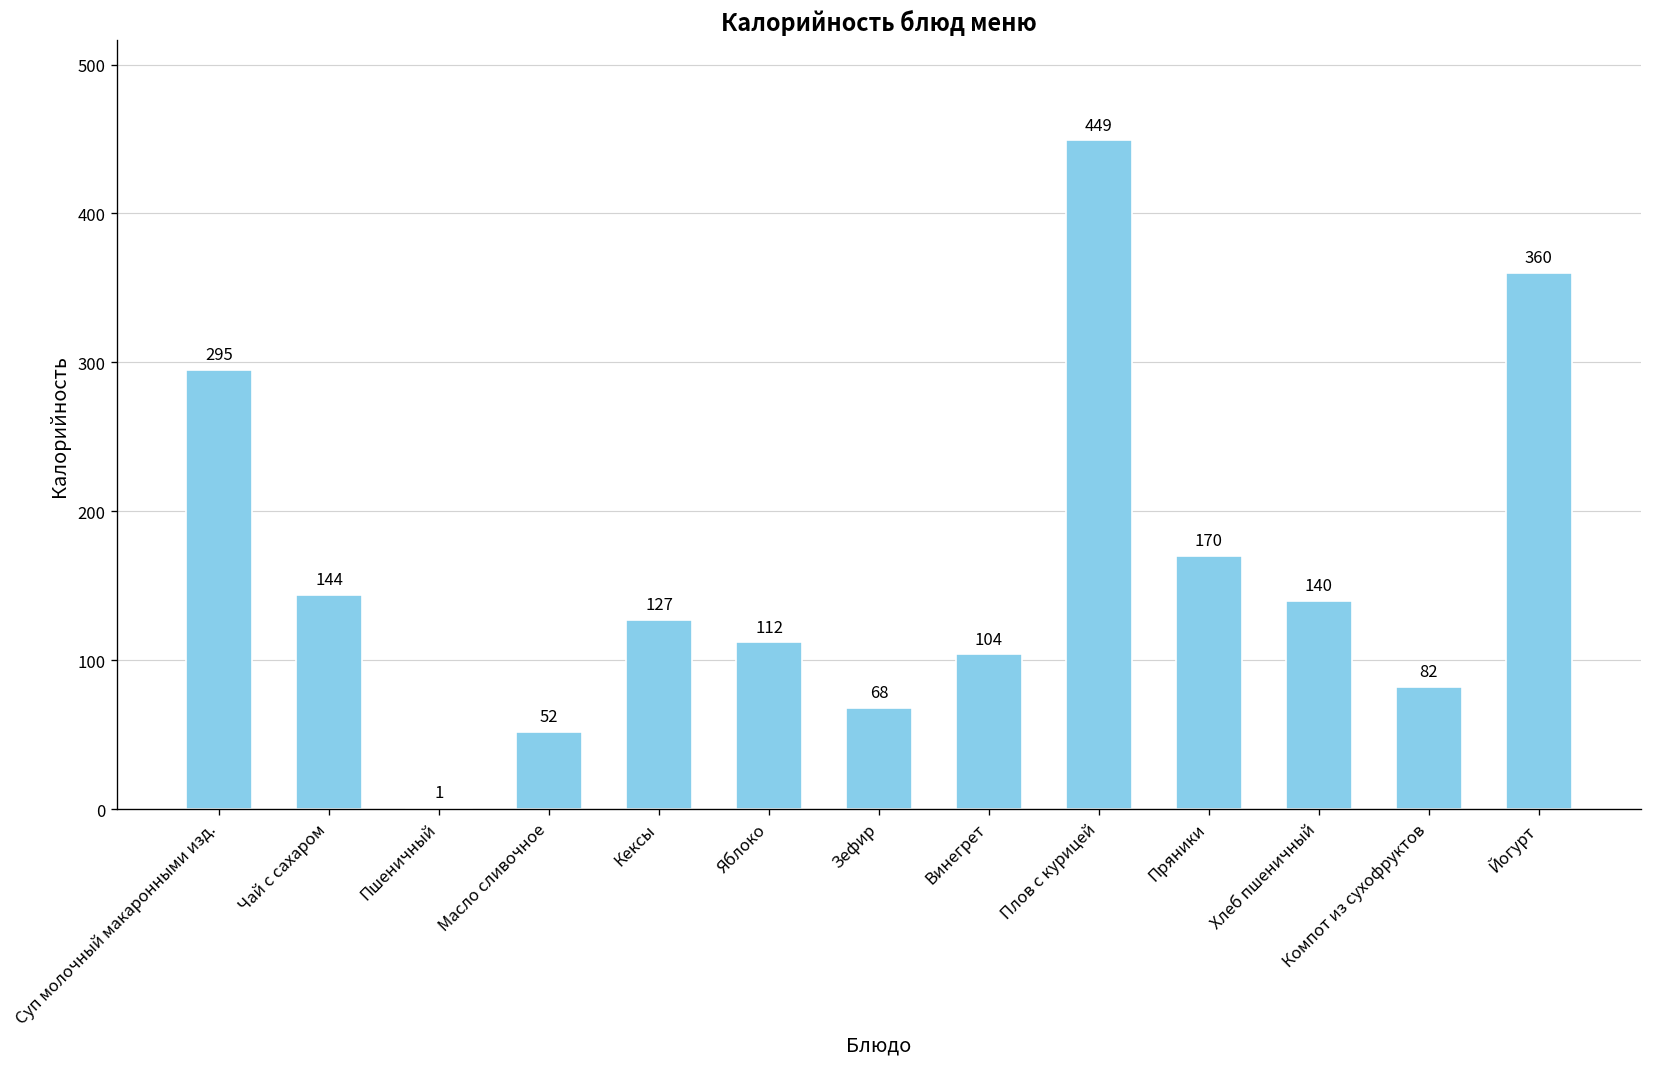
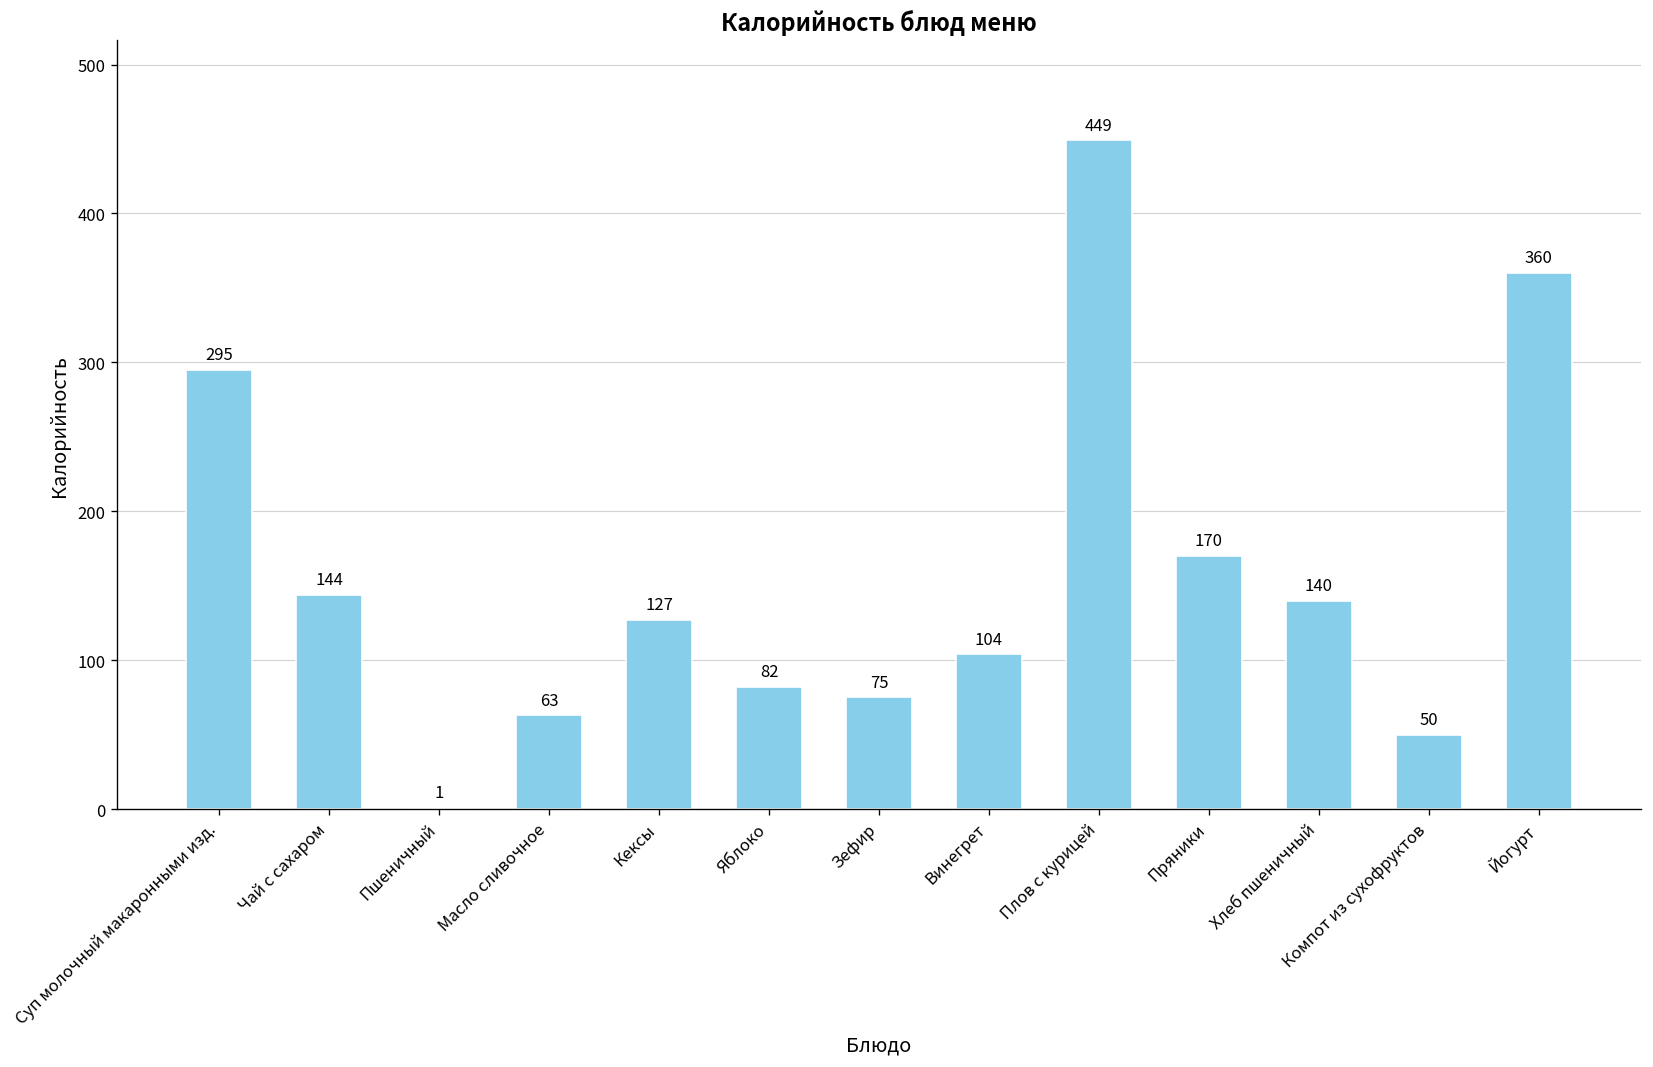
  {
    "Суп молочный макаронными изд.": 295,
    "Чай с сахаром": 144,
    "Пшеничный": 1,
-   "Масло сливочное": 52,
+   "Масло сливочное": 63,
    "Кексы": 127,
-   "Яблоко": 112,
-   "Зефир": 68,
+   "Яблоко": 82,
+   "Зефир": 75,
    "Винегрет": 104,
    "Плов с курицей": 449,
    "Пряники": 170,
    "Хлеб пшеничный": 140,
-   "Компот из сухофруктов": 82,
+   "Компот из сухофруктов": 50,
    "Йогурт": 360
  }
